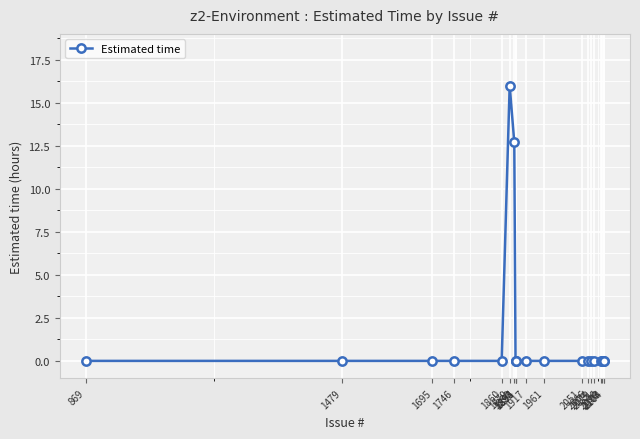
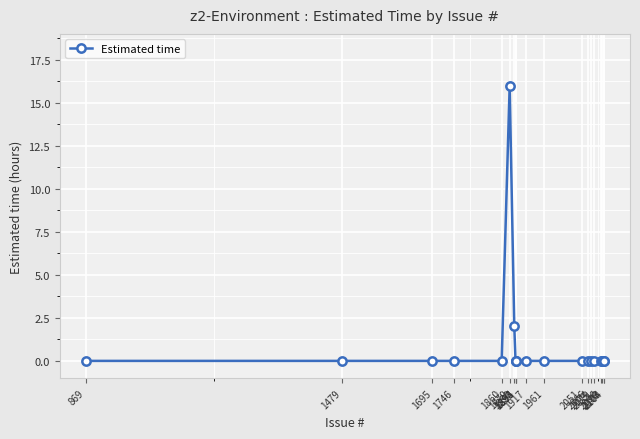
  {
    "869": 0.0,
    "1479": 0.0,
    "1695": 0.0,
    "1746": 0.0,
    "1860": 0.0,
    "1879": 16.0,
-   "1890": 12.7,
+   "1890": 2.0,
    "1893": 0.0,
    "1894": 0.0,
    "1895": 0.0,
    "1917": 0.0,
    "1961": 0.0,
    "2051": 0.0,
    "2066": 0.0,
    "2074": 0.0,
    "2079": 0.0,
    "2096": 0.0,
    "2099": 0.0,
    "2103": 0.0,
    "2104": 0.0
  }
